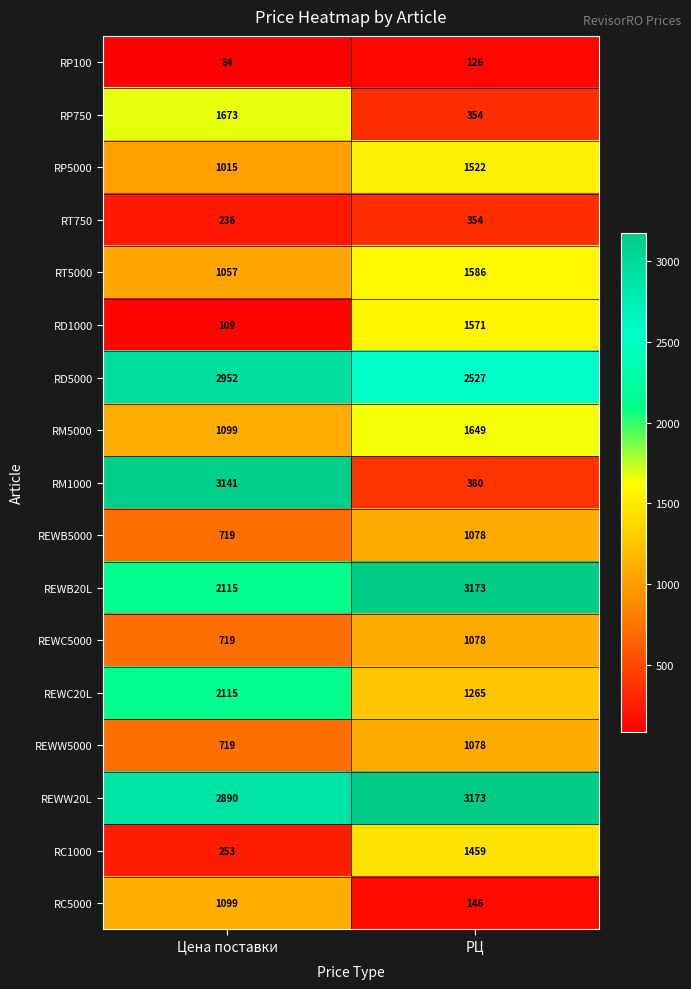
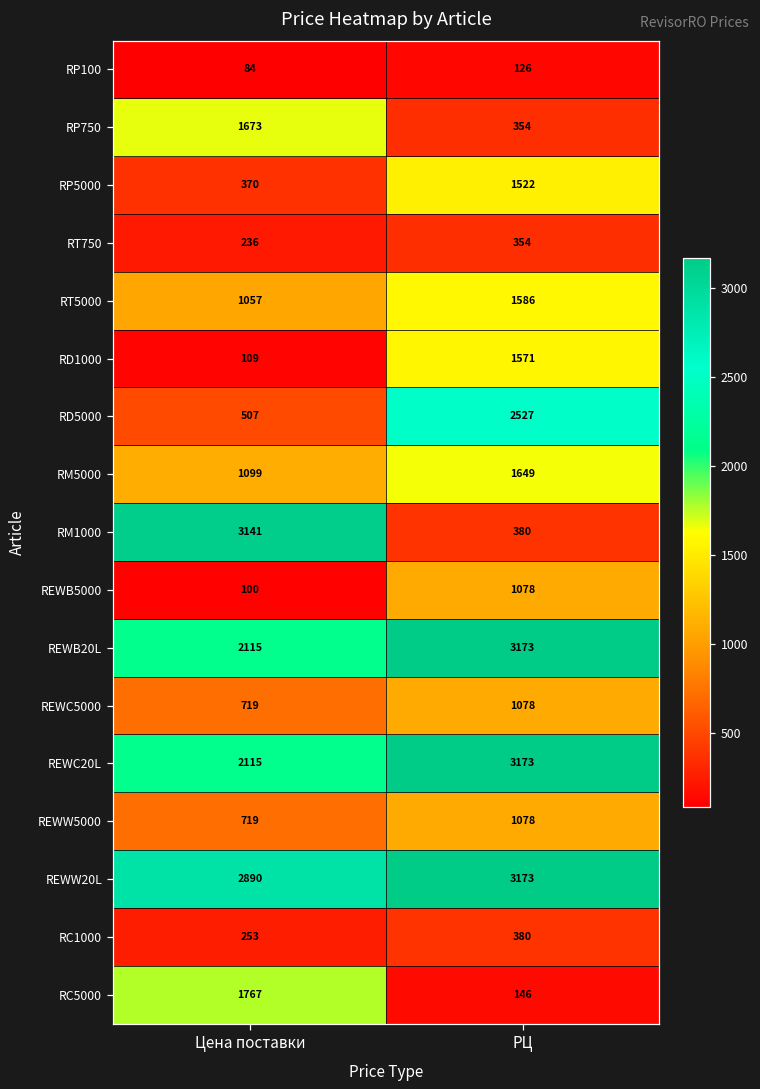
  {
    "RP100": {
      "Цена поставки": 84,
      "РЦ": 126
    },
    "RP750": {
      "Цена поставки": 1673,
      "РЦ": 354
    },
    "RP5000": {
-     "Цена поставки": 1015,
+     "Цена поставки": 370,
      "РЦ": 1522
    },
    "RT750": {
      "Цена поставки": 236,
      "РЦ": 354
    },
    "RT5000": {
      "Цена поставки": 1057,
      "РЦ": 1586
    },
    "RD1000": {
      "Цена поставки": 109,
      "РЦ": 1571
    },
    "RD5000": {
-     "Цена поставки": 2952,
+     "Цена поставки": 507,
      "РЦ": 2527
    },
    "RM5000": {
      "Цена поставки": 1099,
      "РЦ": 1649
    },
    "RM1000": {
      "Цена поставки": 3141,
      "РЦ": 380
    },
    "REWB5000": {
-     "Цена поставки": 719,
+     "Цена поставки": 100,
      "РЦ": 1078
    },
    "REWB20L": {
      "Цена поставки": 2115,
      "РЦ": 3173
    },
    "REWC5000": {
      "Цена поставки": 719,
      "РЦ": 1078
    },
    "REWC20L": {
      "Цена поставки": 2115,
-     "РЦ": 1265
+     "РЦ": 3173
    },
    "REWW5000": {
      "Цена поставки": 719,
      "РЦ": 1078
    },
    "REWW20L": {
      "Цена поставки": 2890,
      "РЦ": 3173
    },
    "RC1000": {
      "Цена поставки": 253,
-     "РЦ": 1459
+     "РЦ": 380
    },
    "RC5000": {
-     "Цена поставки": 1099,
+     "Цена поставки": 1767,
      "РЦ": 146
    }
  }
